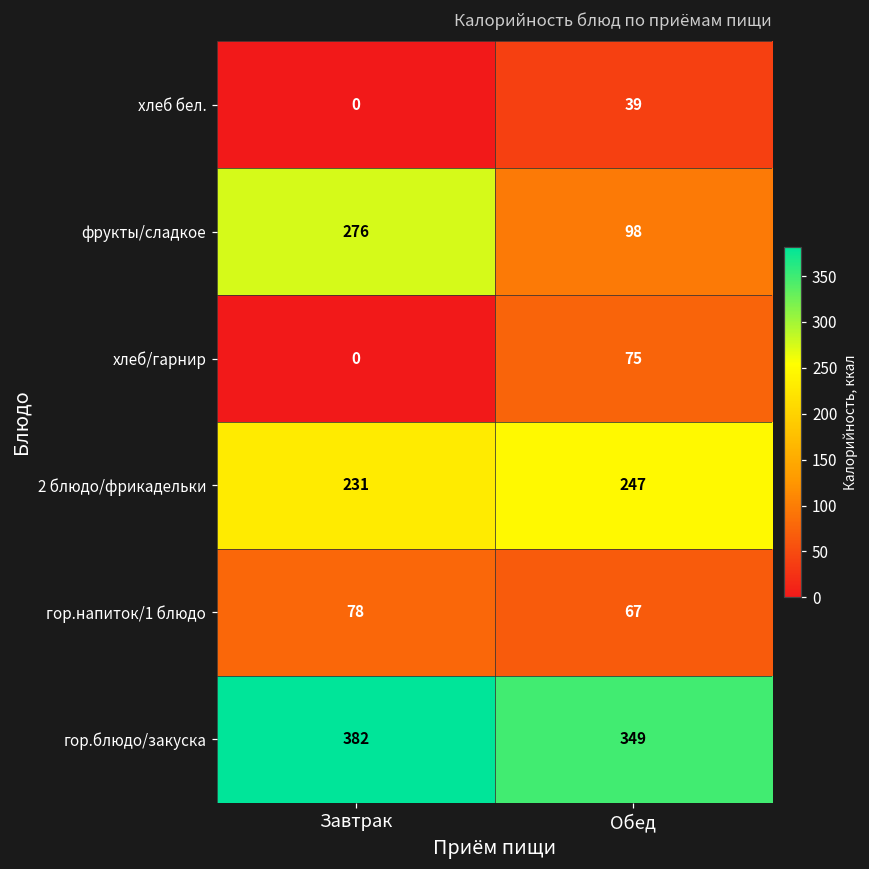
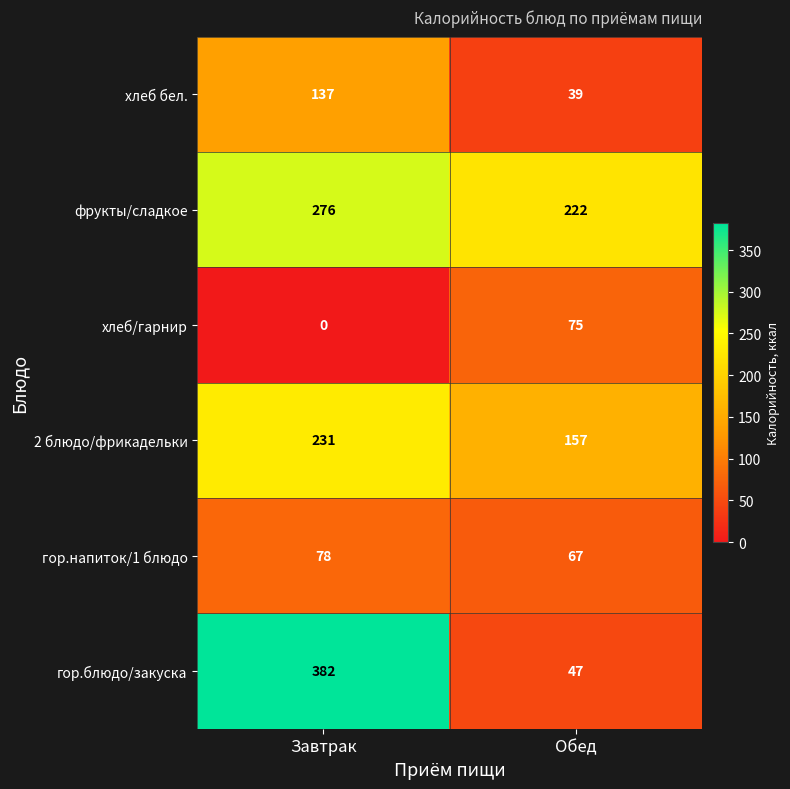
  {
    "хлеб бел.": {
-     "Завтрак": 0,
+     "Завтрак": 137,
      "Обед": 39
    },
    "фрукты/сладкое": {
      "Завтрак": 276,
-     "Обед": 98
+     "Обед": 222
    },
    "хлеб/гарнир": {
      "Завтрак": 0,
      "Обед": 75
    },
    "2 блюдо/фрикадельки": {
      "Завтрак": 231,
-     "Обед": 247
+     "Обед": 157
    },
    "гор.напиток/1 блюдо": {
      "Завтрак": 78,
      "Обед": 67
    },
    "гор.блюдо/закуска": {
      "Завтрак": 382,
-     "Обед": 349
+     "Обед": 47
    }
  }
